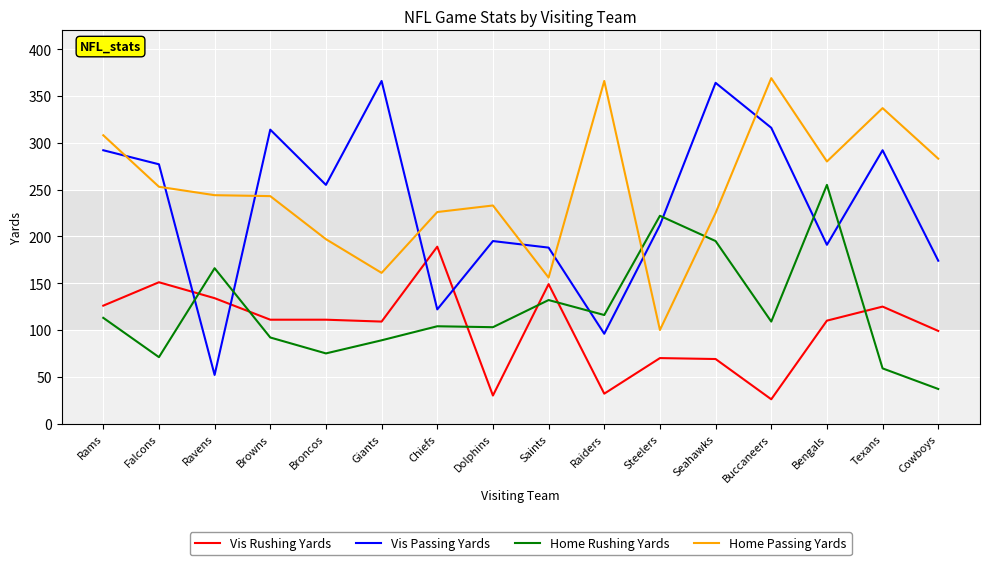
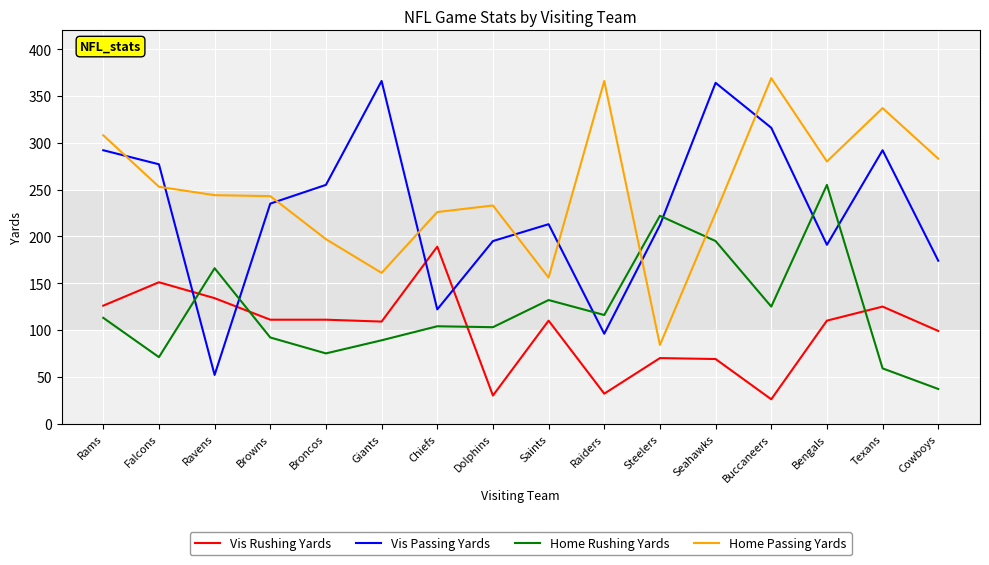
  {
    "Vis Rushing Yards": {
      "Rams": 130,
      "Falcons": 150,
      "Ravens": 130,
      "Browns": 110,
      "Broncos": 110,
      "Giants": 110,
      "Chiefs": 190,
      "Dolphins": 30,
-     "Saints": 150,
+     "Saints": 110,
      "Raiders": 30,
      "Steelers": 70,
      "Seahawks": 70,
      "Buccaneers": 30,
      "Bengals": 110,
      "Texans": 130,
      "Cowboys": 100
    },
    "Vis Passing Yards": {
      "Rams": 290,
      "Falcons": 280,
      "Ravens": 50,
-     "Browns": 310,
+     "Browns": 240,
      "Broncos": 260,
      "Giants": 370,
      "Chiefs": 120,
      "Dolphins": 200,
-     "Saints": 190,
+     "Saints": 210,
      "Raiders": 100,
      "Steelers": 210,
      "Seahawks": 360,
      "Buccaneers": 320,
      "Bengals": 190,
      "Texans": 290,
      "Cowboys": 170
    },
    "Home Rushing Yards": {
      "Rams": 110,
      "Falcons": 70,
      "Ravens": 170,
      "Browns": 90,
      "Broncos": 80,
      "Giants": 90,
      "Chiefs": 100,
      "Dolphins": 100,
      "Saints": 130,
      "Raiders": 120,
      "Steelers": 220,
      "Seahawks": 200,
-     "Buccaneers": 110,
+     "Buccaneers": 130,
      "Bengals": 260,
      "Texans": 60,
      "Cowboys": 40
    },
    "Home Passing Yards": {
      "Rams": 310,
      "Falcons": 250,
      "Ravens": 240,
      "Browns": 240,
      "Broncos": 200,
      "Giants": 160,
      "Chiefs": 230,
      "Dolphins": 230,
      "Saints": 160,
      "Raiders": 370,
-     "Steelers": 100,
+     "Steelers": 80,
      "Seahawks": 230,
      "Buccaneers": 370,
      "Bengals": 280,
      "Texans": 340,
      "Cowboys": 280
    }
  }
